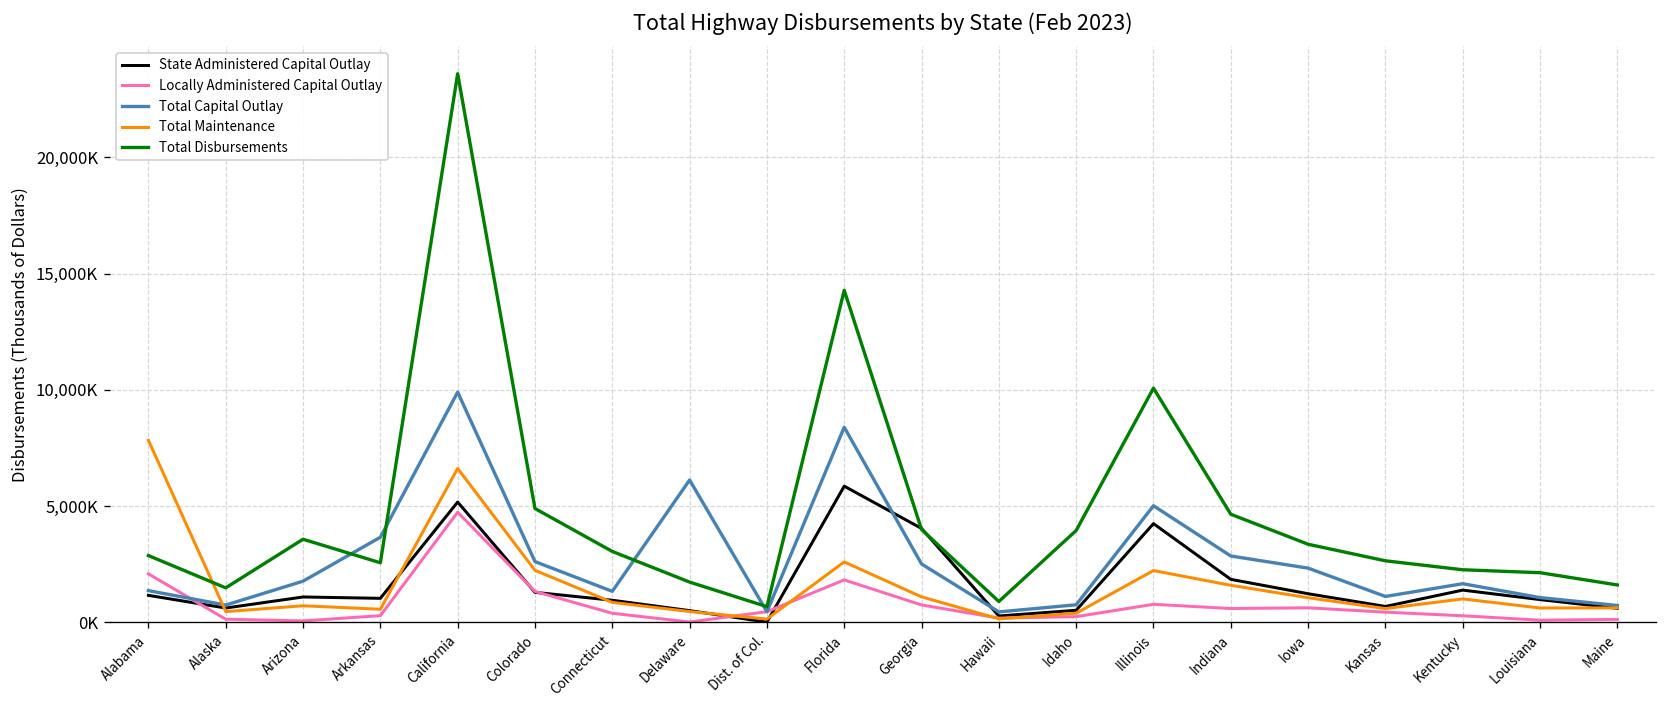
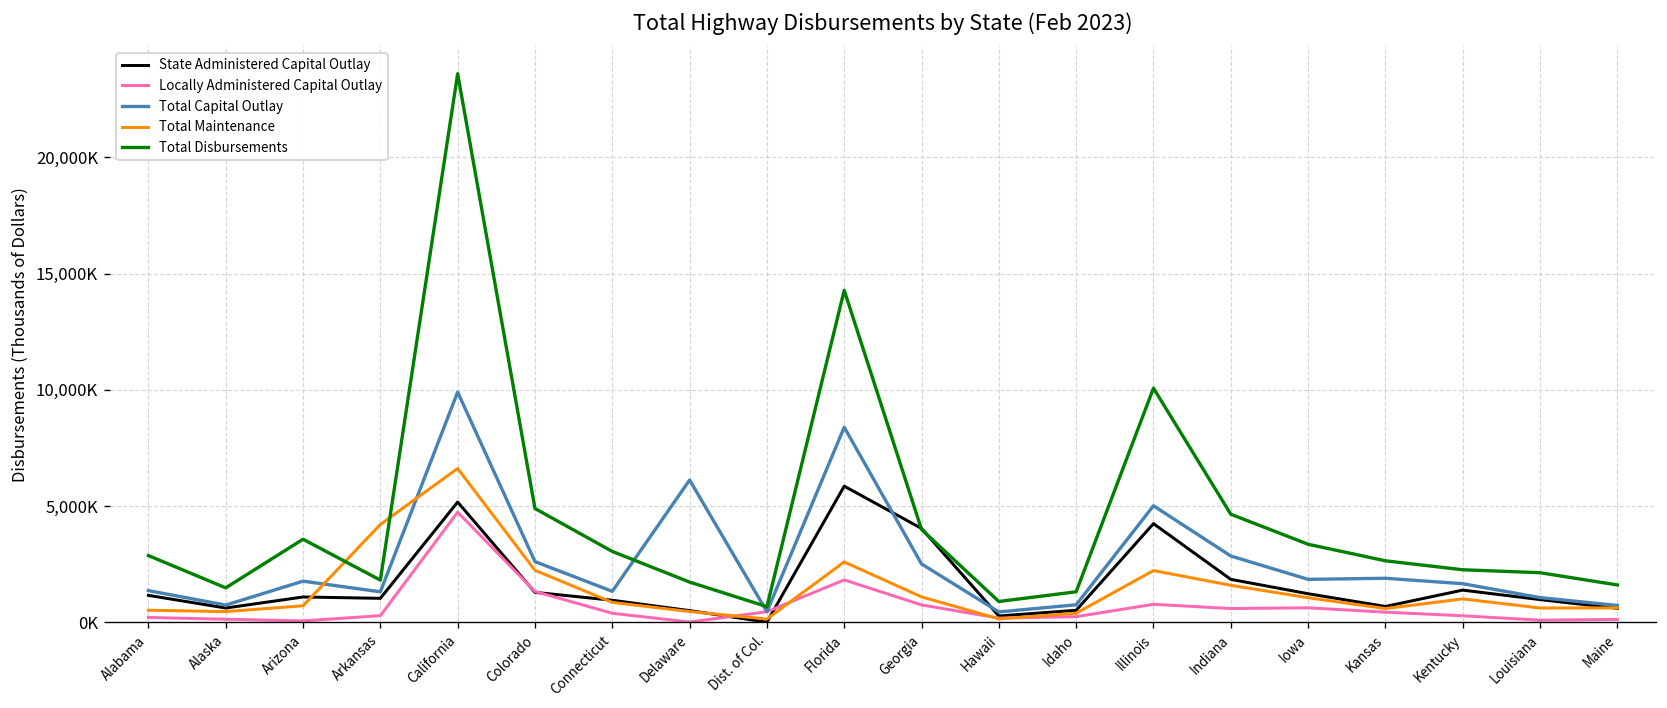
  {
    "State Administered Capital Outlay": {
      "Alabama": "1,200,000",
      "Arizona": "1,100,000",
      "Arkansas": "1,000,000",
      "California": "5,200,000",
      "Dist. of Col.": "0",
      "Florida": "5,900,000",
      "Illinois": "4,200,000",
      "Indiana": "1,800,000",
      "Iowa": "1,200,000",
      "Kentucky": "1,400,000"
    },
    "Locally Administered Capital Outlay": {
-     "Alabama": "2,100,000",
+     "Alabama": "200,000",
      "Alaska": "100,000",
      "Arizona": "100,000",
      "Arkansas": "300,000",
      "California": "4,700,000",
      "Connecticut": "400,000",
      "Delaware": "0",
      "Florida": "1,800,000",
      "Georgia": "700,000",
      "Idaho": "200,000",
      "Illinois": "800,000",
      "Indiana": "600,000",
      "Iowa": "600,000",
      "Kansas": "400,000",
      "Kentucky": "300,000",
      "Louisiana": "100,000",
      "Maine": "100,000"
    },
    "Total Capital Outlay": {
      "Alabama": "1,400,000",
      "Arizona": "1,800,000",
-     "Arkansas": "3,700,000",
+     "Arkansas": "1,300,000",
      "California": "9,900,000",
      "Colorado": "2,600,000",
      "Connecticut": "1,300,000",
      "Delaware": "6,100,000",
      "Florida": "8,400,000",
      "Georgia": "2,500,000",
      "Hawaii": "400,000",
      "Idaho": "700,000",
      "Illinois": "5,000,000",
      "Indiana": "2,800,000",
-     "Iowa": "2,300,000",
-     "Kansas": "1,100,000",
+     "Iowa": "1,800,000",
+     "Kansas": "1,900,000",
      "Kentucky": "1,700,000"
    },
    "Total Maintenance": {
-     "Alabama": "7,800,000",
+     "Alabama": "500,000",
      "Alaska": "500,000",
      "Arizona": "700,000",
-     "Arkansas": "600,000",
+     "Arkansas": "4,200,000",
      "California": "6,600,000",
      "Colorado": "2,200,000",
      "Dist. of Col.": "100,000",
      "Florida": "2,600,000",
      "Georgia": "1,100,000",
      "Illinois": "2,200,000",
      "Indiana": "1,600,000",
      "Iowa": "1,100,000",
      "Kentucky": "1,000,000",
      "Louisiana": "600,000"
    },
    "Total Disbursements": {
      "Alabama": "2,900,000",
      "Alaska": "1,500,000",
      "Arizona": "3,600,000",
-     "Arkansas": "2,600,000",
+     "Arkansas": "1,800,000",
      "California": "23,600,000",
      "Colorado": "4,900,000",
      "Connecticut": "3,000,000",
      "Delaware": "1,700,000",
      "Dist. of Col.": "700,000",
      "Florida": "14,300,000",
      "Hawaii": "900,000",
-     "Idaho": "3,900,000",
+     "Idaho": "1,300,000",
      "Illinois": "10,100,000",
      "Indiana": "4,600,000",
      "Iowa": "3,400,000",
      "Kansas": "2,600,000",
      "Kentucky": "2,300,000",
      "Louisiana": "2,100,000",
      "Maine": "1,600,000"
    }
  }
